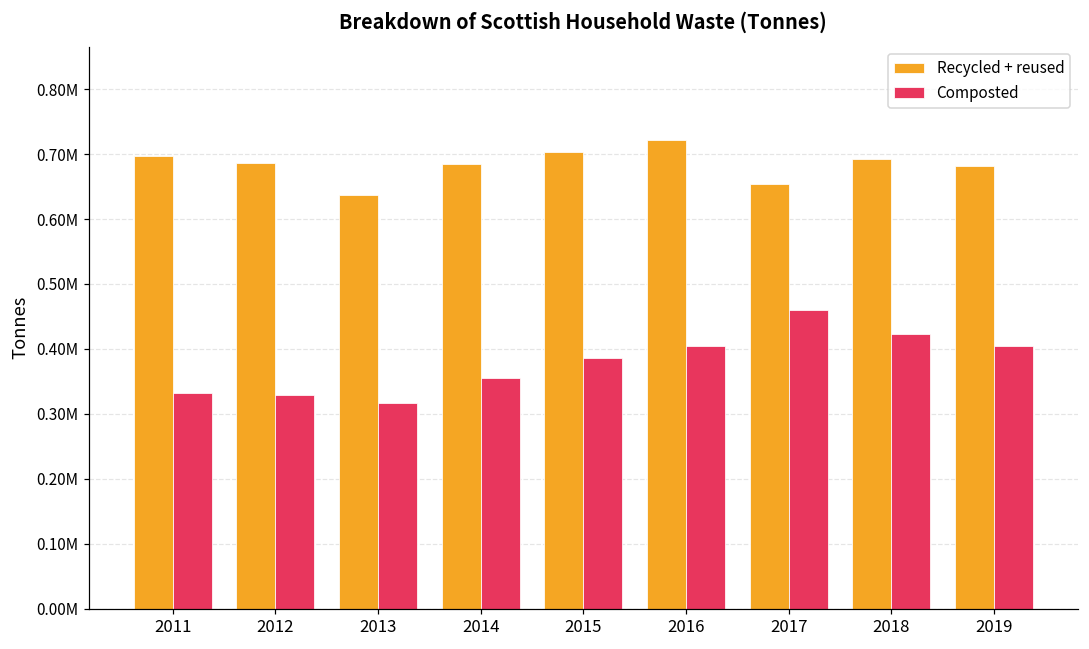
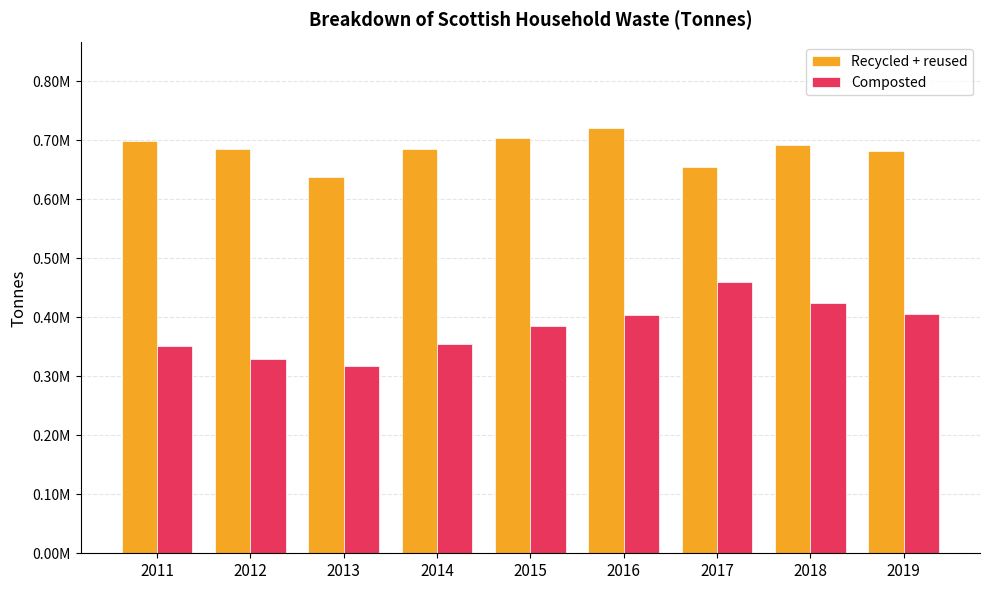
  {
    "Recycled + reused": {
      "2011": 700000,
      "2012": 690000,
      "2013": 640000,
      "2014": 680000,
      "2015": 700000,
      "2016": 720000,
      "2017": 650000,
      "2018": 690000,
      "2019": 680000
    },
    "Composted": {
-     "2011": 330000,
+     "2011": 350000,
      "2012": 330000,
      "2013": 320000,
      "2014": 350000,
      "2015": 390000,
      "2016": 400000,
      "2017": 460000,
      "2018": 420000,
      "2019": 400000
    }
  }
